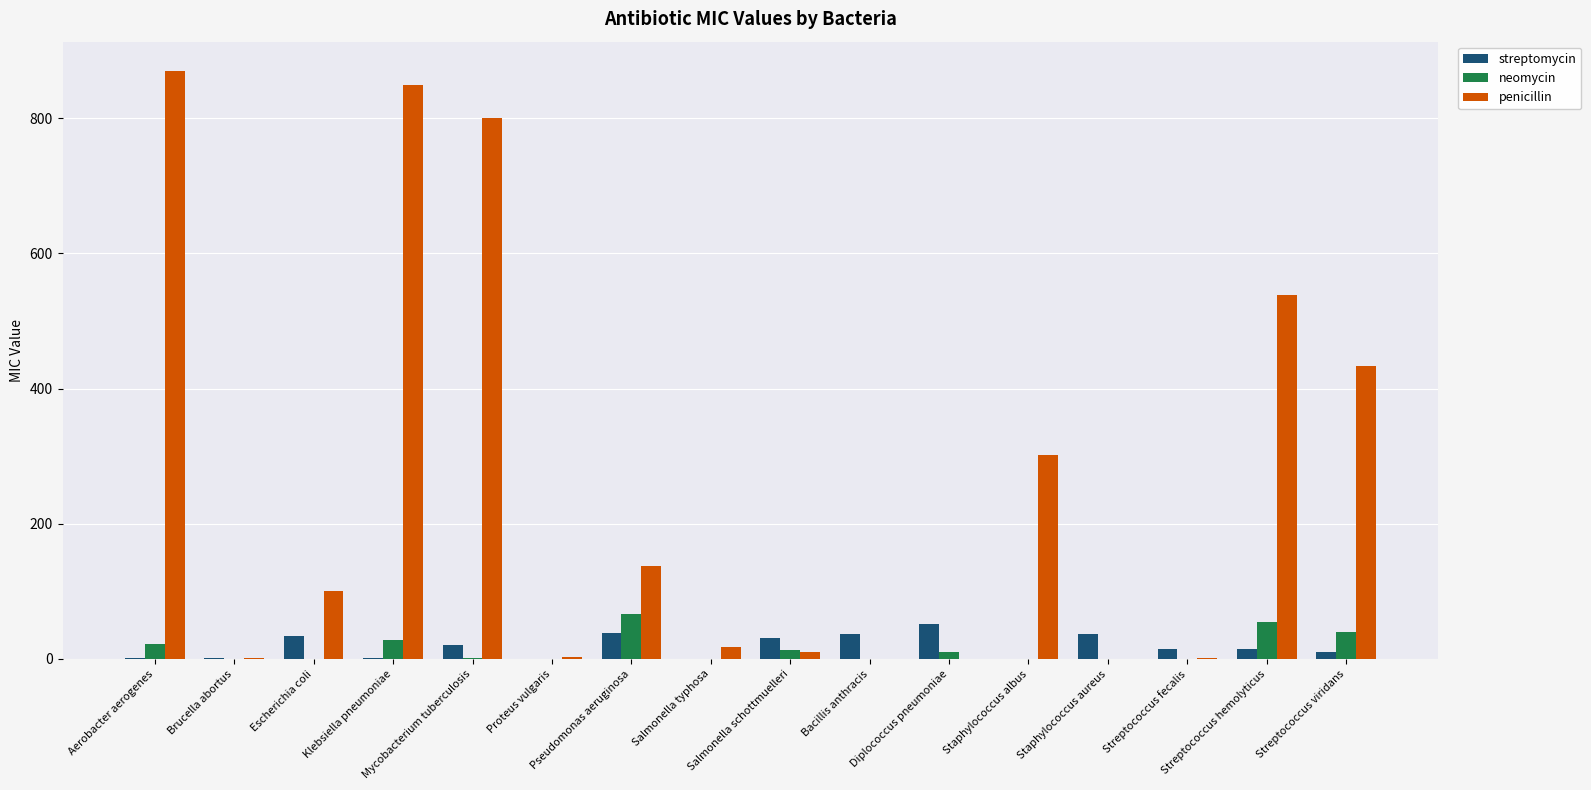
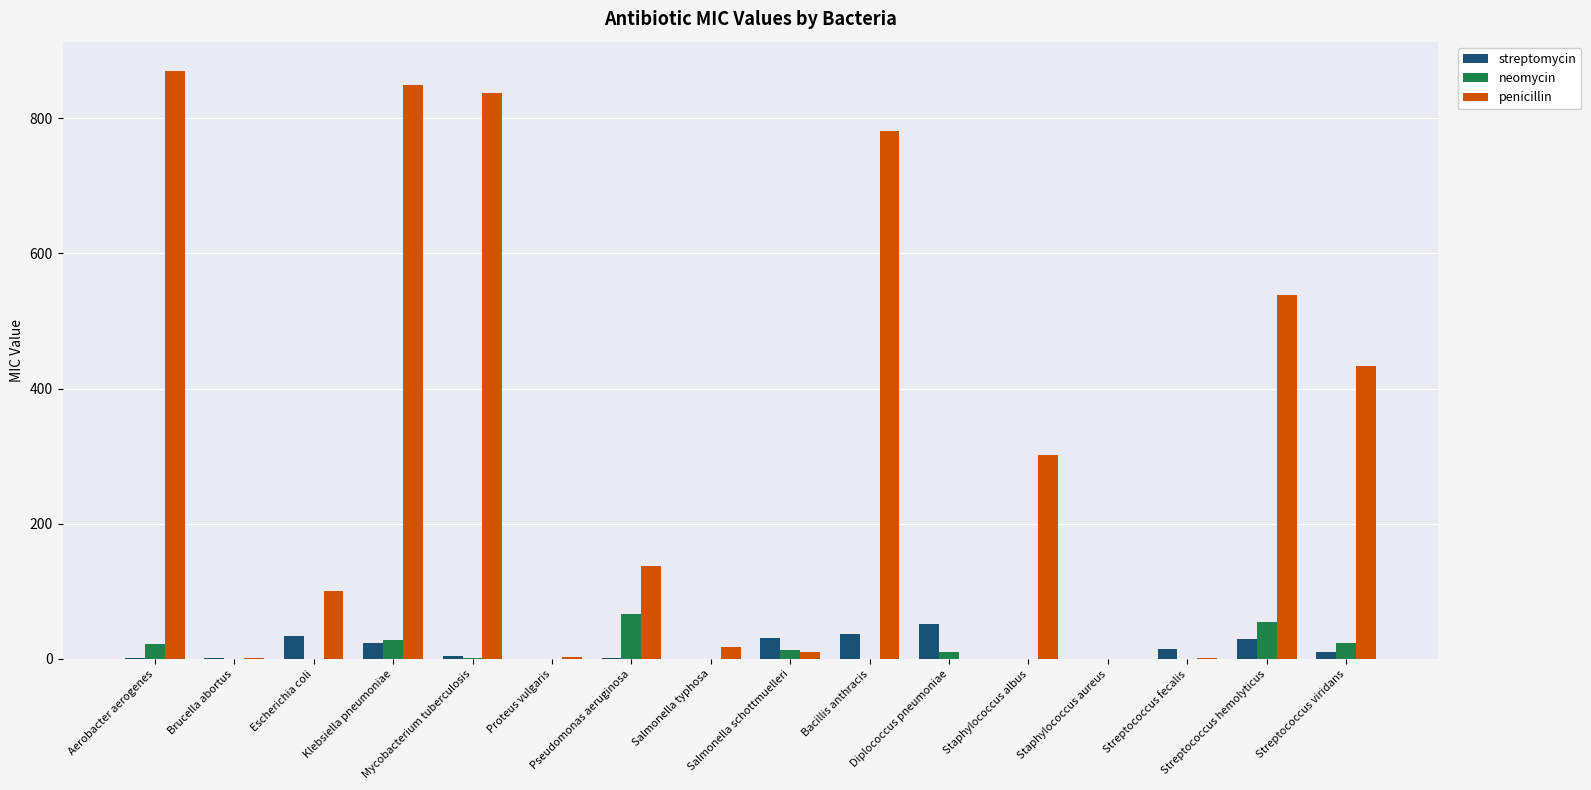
  {
    "streptomycin": {
      "Escherichia coli": 30,
-     "Klebsiella pneumoniae": 0,
-     "Mycobacterium tuberculosis": 20,
-     "Pseudomonas aeruginosa": 40,
+     "Klebsiella pneumoniae": 20,
+     "Mycobacterium tuberculosis": 10,
+     "Pseudomonas aeruginosa": 0,
      "Salmonella schottmuelleri": 30,
      "Bacillis anthracis": 40,
      "Diplococcus pneumoniae": 50,
-     "Staphylococcus aureus": 40,
+     "Staphylococcus aureus": 0,
      "Streptococcus fecalis": 20,
-     "Streptococcus hemolyticus": 10,
+     "Streptococcus hemolyticus": 30,
      "Streptococcus viridans": 10
    },
    "neomycin": {
      "Aerobacter aerogenes": 20,
      "Klebsiella pneumoniae": 30,
      "Pseudomonas aeruginosa": 70,
      "Salmonella schottmuelleri": 10,
      "Diplococcus pneumoniae": 10,
      "Streptococcus hemolyticus": 50,
-     "Streptococcus viridans": 40
+     "Streptococcus viridans": 20
    },
    "penicillin": {
      "Aerobacter aerogenes": 870,
      "Escherichia coli": 100,
      "Klebsiella pneumoniae": 850,
-     "Mycobacterium tuberculosis": 800,
+     "Mycobacterium tuberculosis": 840,
      "Pseudomonas aeruginosa": 140,
      "Salmonella typhosa": 20,
      "Salmonella schottmuelleri": 10,
-     "Bacillis anthracis": 0,
+     "Bacillis anthracis": 780,
      "Staphylococcus albus": 300,
      "Streptococcus hemolyticus": 540,
      "Streptococcus viridans": 430
    }
  }
